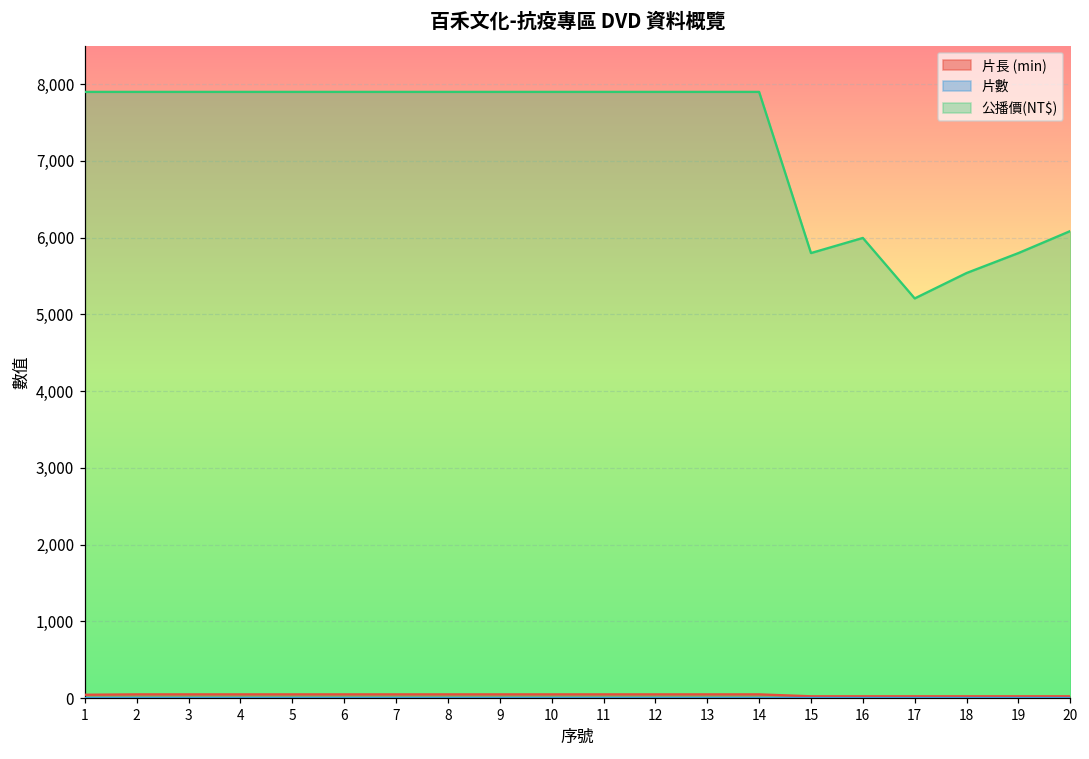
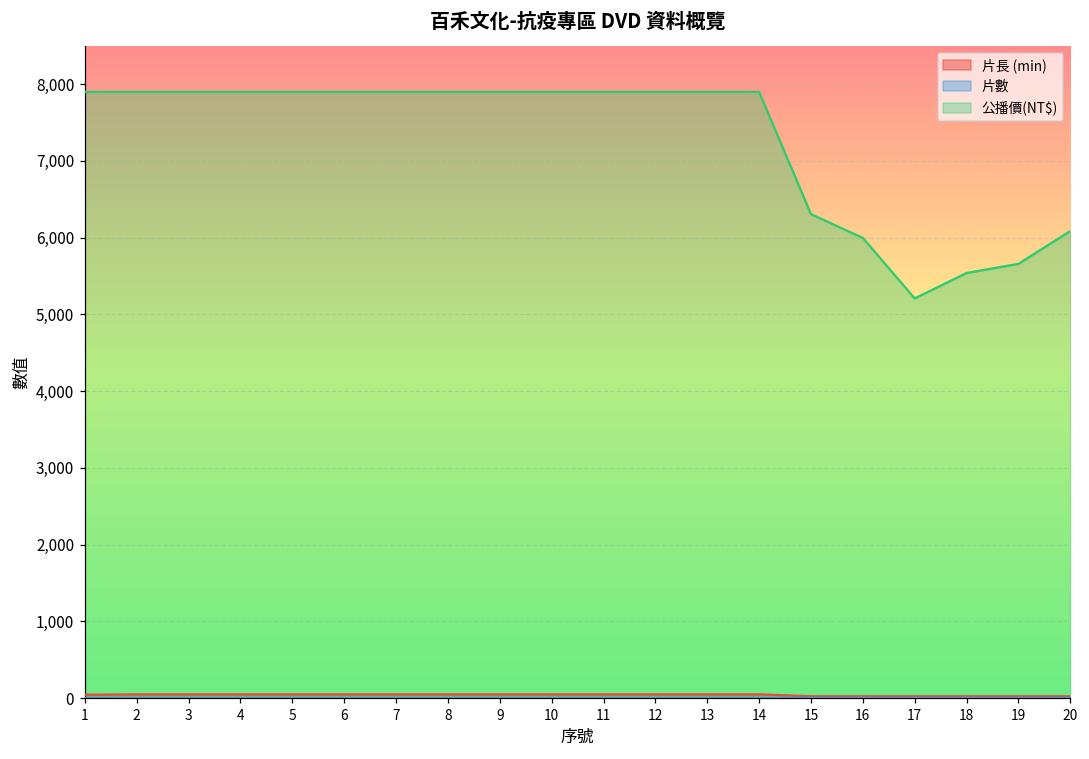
  {
    "片長 (min)": {
      "1": "0",
      "2": "100",
      "3": "100",
      "4": "100",
      "5": "100",
      "6": "100",
      "7": "100",
      "8": "100",
      "9": "100",
      "10": "100",
      "11": "100",
      "12": "100",
      "13": "100",
      "14": "100"
    },
    "片數": {
      "1": "0",
      "2": "0",
      "3": "0",
      "4": "0",
      "5": "0",
      "6": "0",
      "7": "0",
      "8": "0",
      "9": "0",
      "10": "0",
      "11": "0",
      "12": "0",
      "13": "0",
      "14": "0"
    },
    "公播價(NT$)": {
      "1": "7,900",
      "2": "7,900",
      "3": "7,900",
      "4": "7,900",
      "5": "7,900",
      "6": "7,900",
      "7": "7,900",
      "8": "7,900",
      "9": "7,900",
      "10": "7,900",
      "11": "7,900",
      "12": "7,900",
      "13": "7,900",
      "14": "7,900",
-     "15": "5,800",
+     "15": "6,300",
      "16": "6,000",
      "17": "5,200",
      "18": "5,500",
-     "19": "5,800",
+     "19": "5,700",
      "20": "6,100"
    }
  }
